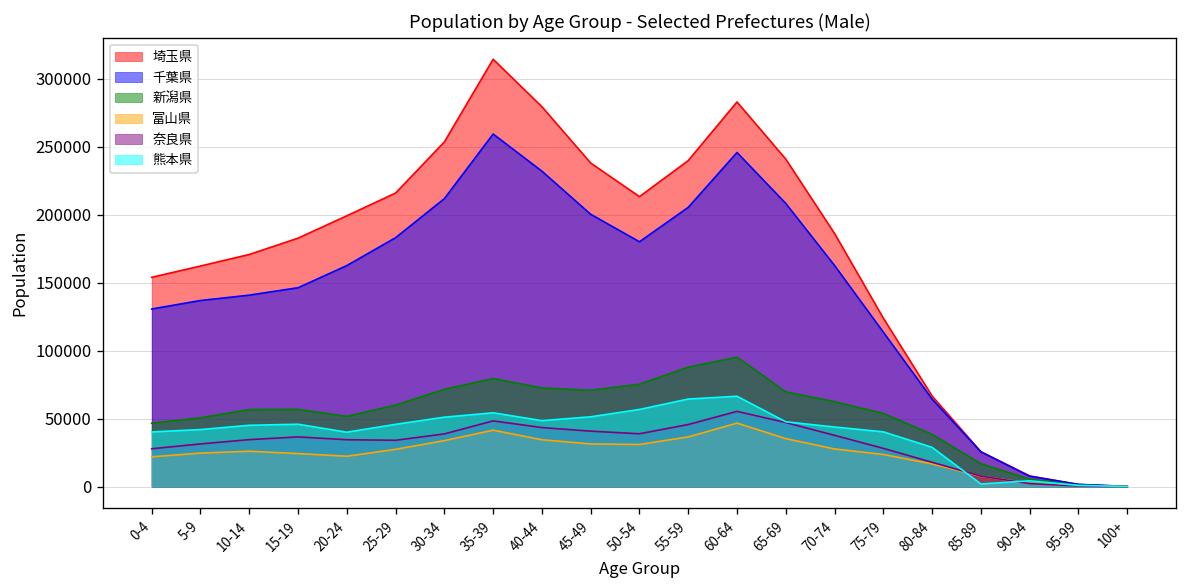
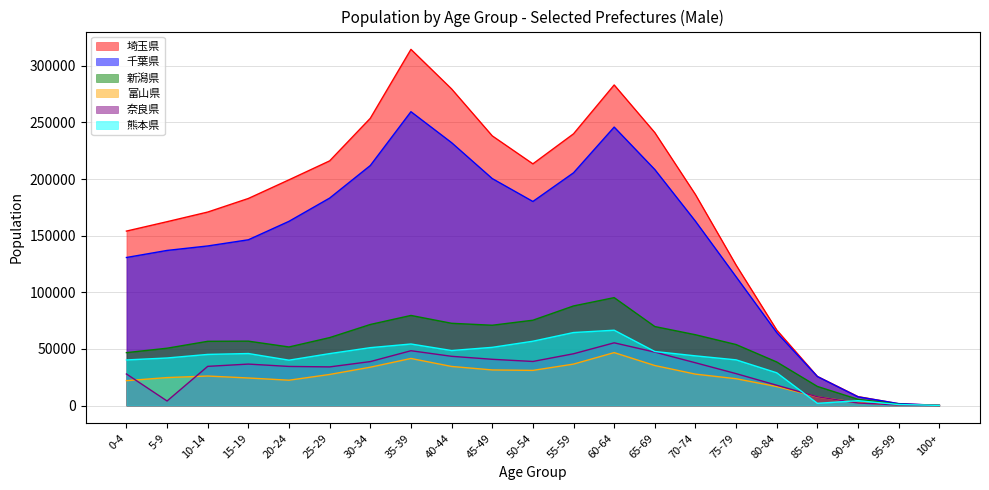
  {
    "埼玉県": {
      "0-4": 154000,
      "5-9": 162000,
      "10-14": 171000,
      "15-19": 183000,
      "20-24": 199000,
      "25-29": 216000,
      "30-34": 254000,
      "35-39": 315000,
      "40-44": 280000,
      "45-49": 238000,
      "50-54": 213000,
      "55-59": 240000,
      "60-64": 283000,
      "65-69": 241000,
      "70-74": 186000,
      "75-79": 124000,
      "80-84": 67000
    },
    "千葉県": {
      "0-4": 131000,
      "5-9": 137000,
      "10-14": 141000,
      "15-19": 146000,
      "20-24": 163000,
      "25-29": 183000,
      "30-34": 212000,
      "35-39": 259000,
      "40-44": 232000,
      "45-49": 200000,
      "50-54": 180000,
      "55-59": 206000,
      "60-64": 246000,
      "65-69": 208000,
      "70-74": 163000,
      "75-79": 114000,
      "80-84": 64000
    },
    "新潟県": {
      "0-4": 47000,
      "5-9": 51000,
      "10-14": 57000,
      "15-19": 57000,
      "20-24": 52000,
      "25-29": 60000,
      "30-34": 72000,
      "35-39": 80000,
      "40-44": 73000,
      "45-49": 71000,
      "50-54": 75000,
      "55-59": 88000,
      "60-64": 95000,
      "65-69": 70000,
      "70-74": 63000,
      "75-79": 54000,
      "80-84": 38000,
      "85-89": 17000
    },
    "富山県": {
      "0-4": 22000,
      "5-9": 25000,
      "10-14": 26000,
      "15-19": 24000,
      "20-24": 22000,
      "25-29": 27000,
      "30-34": 34000,
      "35-39": 42000,
      "40-44": 34000,
      "45-49": 31000,
      "50-54": 31000,
      "55-59": 37000,
      "60-64": 47000,
      "65-69": 35000,
      "70-74": 28000,
      "75-79": 24000
    },
    "奈良県": {
      "0-4": 28000,
-     "5-9": 31000,
+     "5-9": 4000,
      "10-14": 35000,
      "15-19": 37000,
      "20-24": 35000,
      "25-29": 34000,
      "30-34": 39000,
      "35-39": 48000,
      "40-44": 43000,
      "45-49": 41000,
      "50-54": 39000,
      "55-59": 46000,
      "60-64": 55000,
      "70-74": 38000,
      "75-79": 28000
    },
    "熊本県": {
      "0-4": 40000,
      "5-9": 42000,
      "10-14": 45000,
      "15-19": 46000,
      "20-24": 40000,
      "25-29": 46000,
      "30-34": 51000,
      "35-39": 54000,
      "40-44": 49000,
      "45-49": 51000,
      "50-54": 57000,
      "55-59": 64000,
      "60-64": 67000,
      "70-74": 44000,
      "75-79": 40000,
      "80-84": 29000,
      "85-89": 2000
    }
  }
